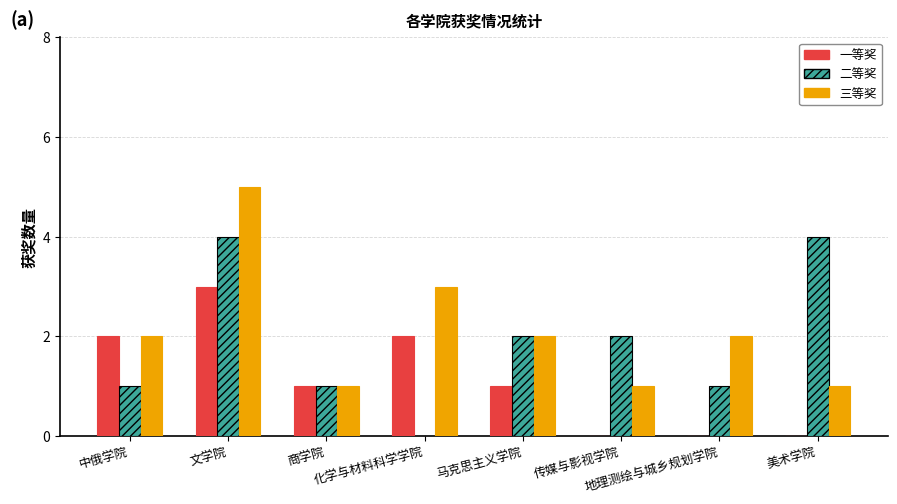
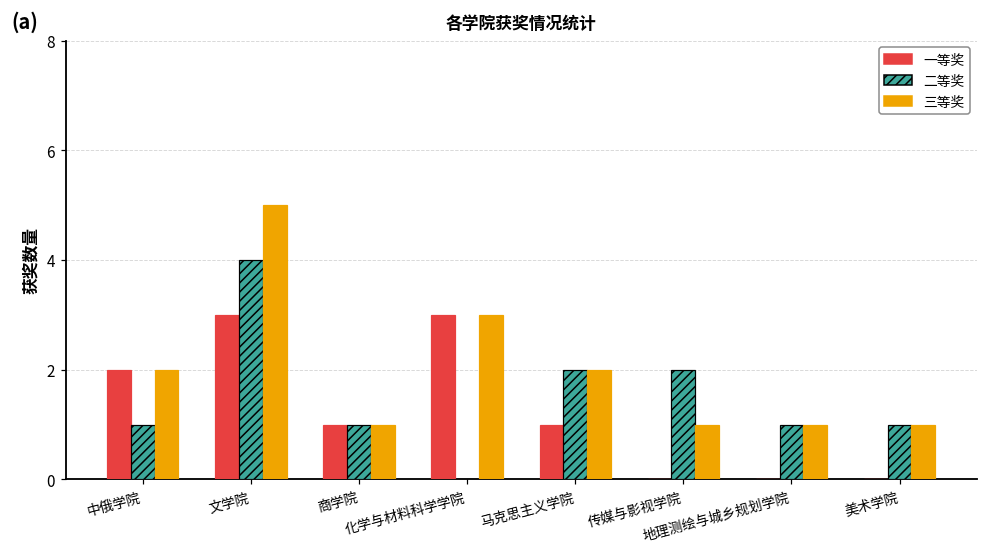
  {
    "一等奖": {
      "中俄学院": 2,
      "文学院": 3,
      "商学院": 1,
-     "化学与材料科学学院": 2,
+     "化学与材料科学学院": 3,
      "马克思主义学院": 1,
      "传媒与影视学院": 0,
      "地理测绘与城乡规划学院": 0,
      "美术学院": 0
    },
    "二等奖": {
      "中俄学院": 1,
      "文学院": 4,
      "商学院": 1,
      "化学与材料科学学院": 0,
      "马克思主义学院": 2,
      "传媒与影视学院": 2,
      "地理测绘与城乡规划学院": 1,
-     "美术学院": 4
+     "美术学院": 1
    },
    "三等奖": {
      "中俄学院": 2,
      "文学院": 5,
      "商学院": 1,
      "化学与材料科学学院": 3,
      "马克思主义学院": 2,
      "传媒与影视学院": 1,
-     "地理测绘与城乡规划学院": 2,
+     "地理测绘与城乡规划学院": 1,
      "美术学院": 1
    }
  }
